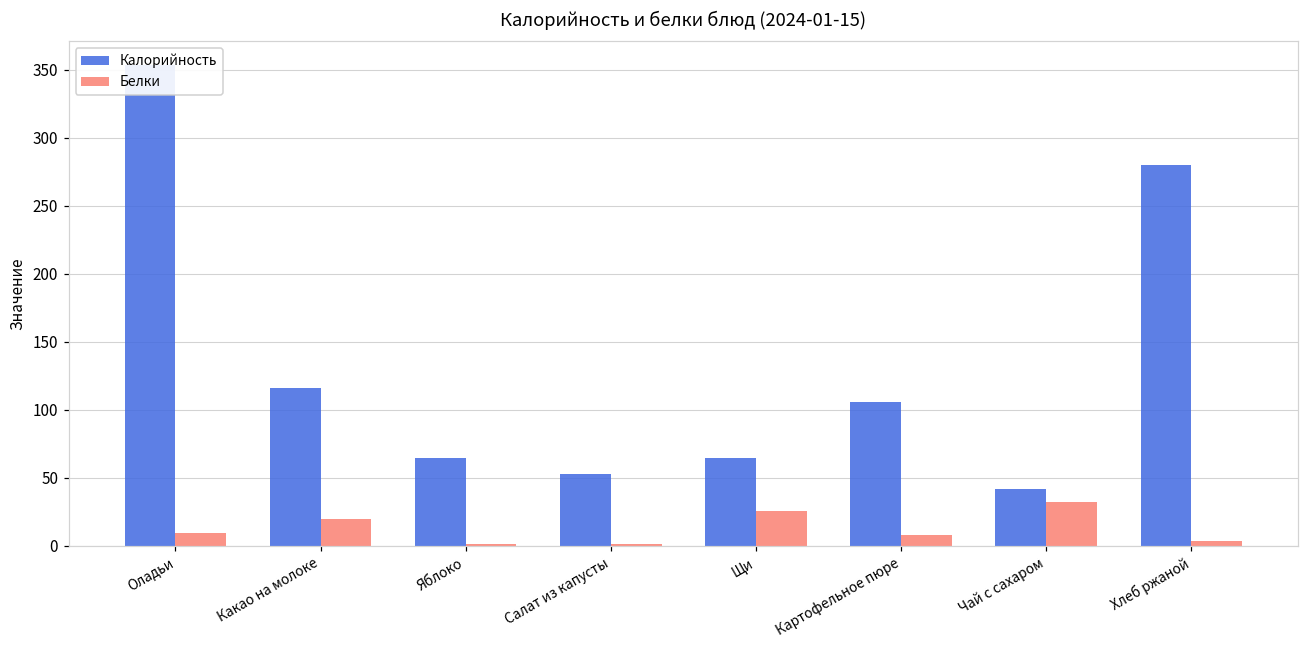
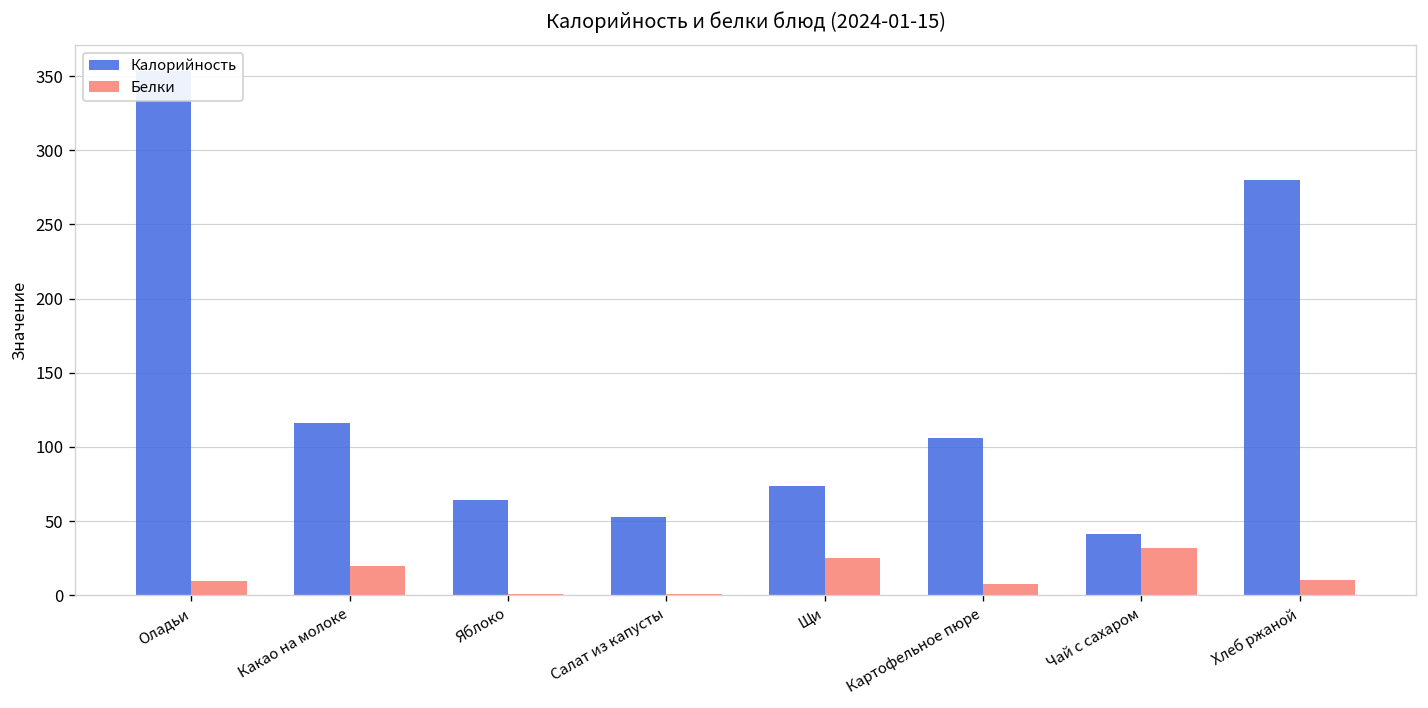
  {
    "Калорийность": {
      "Какао на молоке": 116,
      "Яблоко": 64,
      "Салат из капусты": 52,
-     "Щи": 65,
+     "Щи": 73,
      "Картофельное пюре": 106,
      "Чай с сахаром": 42,
      "Хлеб ржаной": 280
    },
    "Белки": {
      "Оладьи": 9,
      "Какао на молоке": 20,
      "Щи": 25,
      "Картофельное пюре": 8,
      "Чай с сахаром": 32,
-     "Хлеб ржаной": 3
+     "Хлеб ржаной": 10
    }
  }
